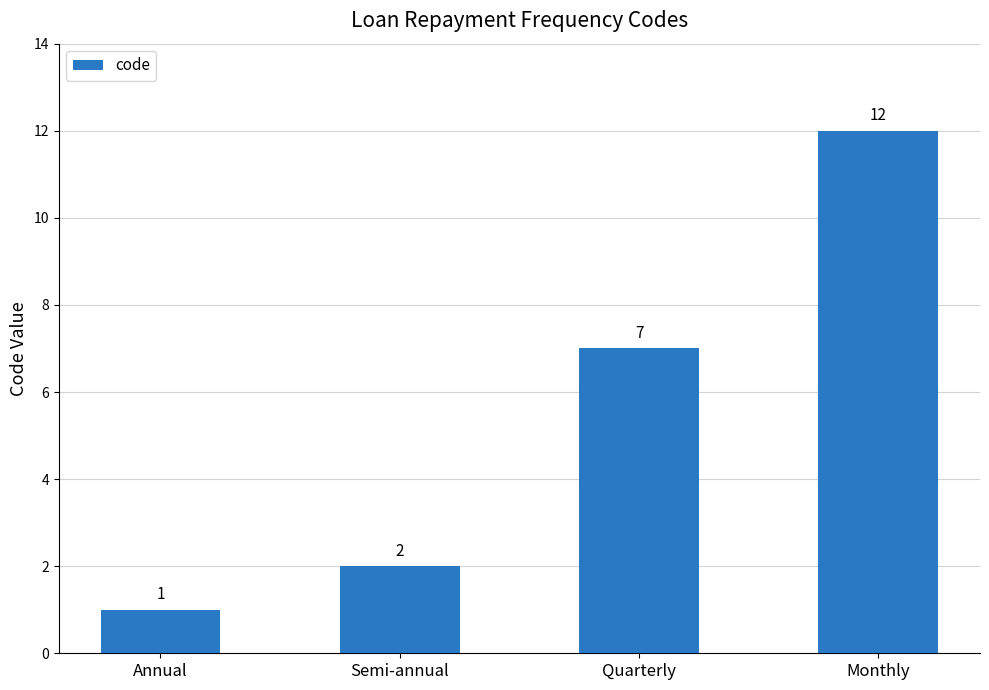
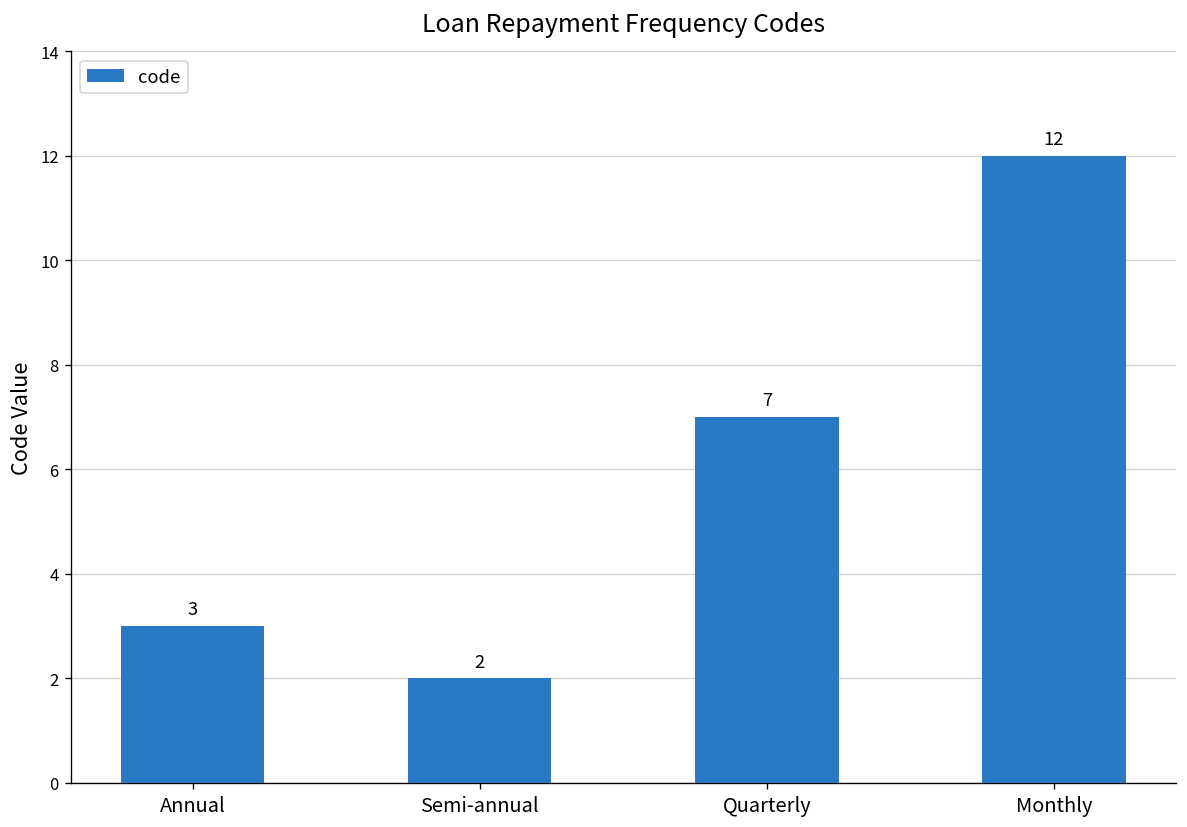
  {
-   "Annual": 1,
+   "Annual": 3,
    "Semi-annual": 2,
    "Quarterly": 7,
    "Monthly": 12
  }
